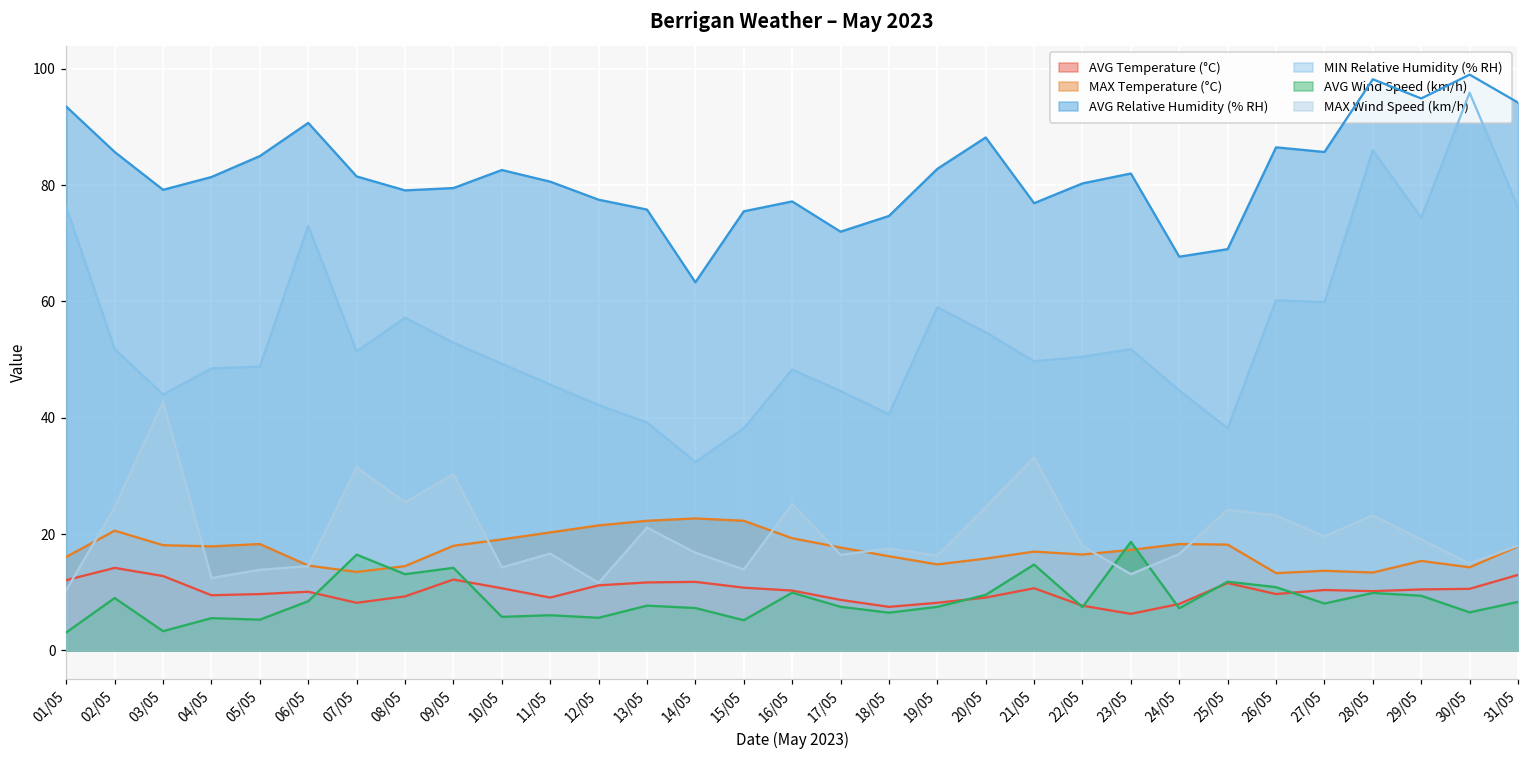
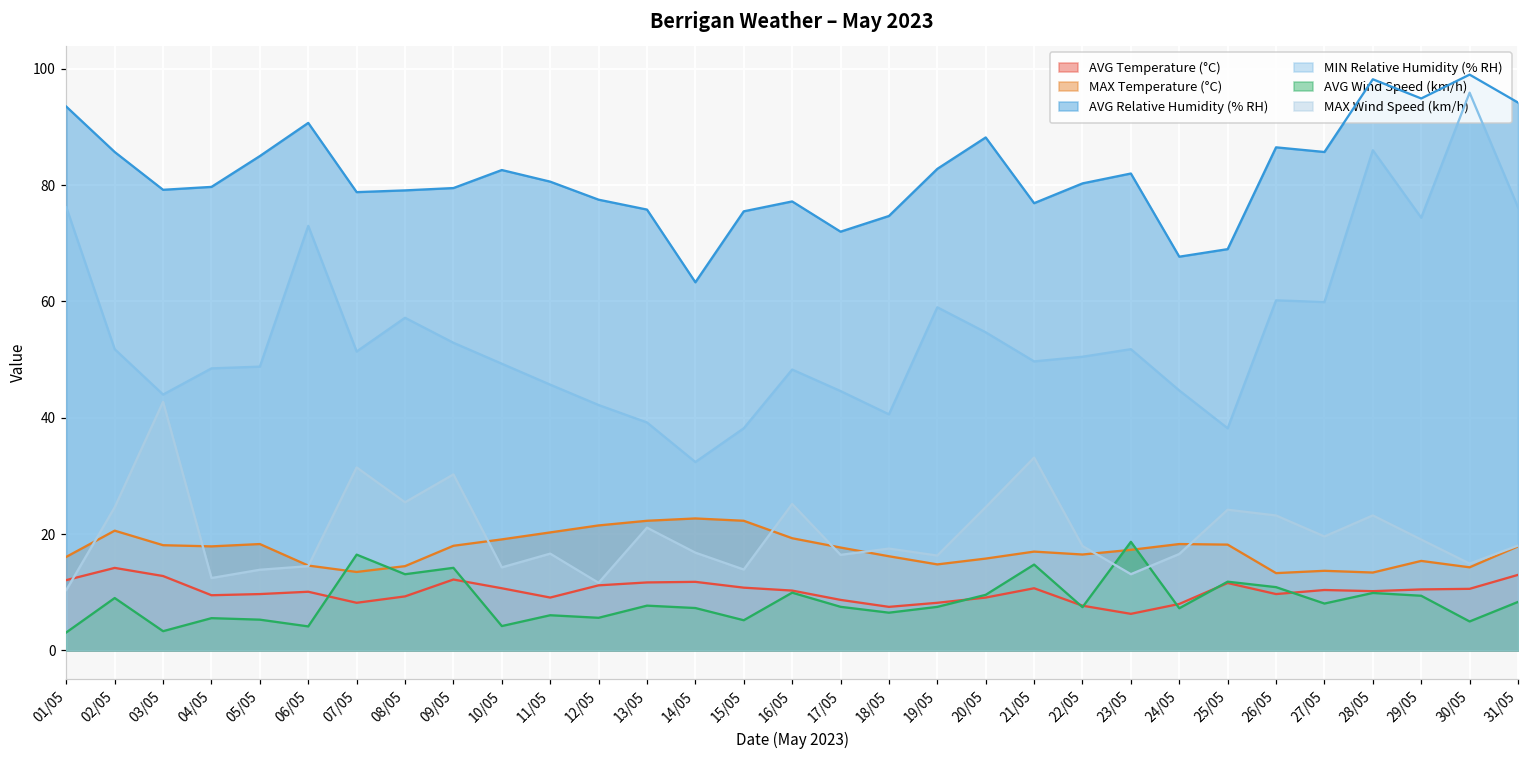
  {
    "AVG Relative Humidity (% RH)": {
      "01/05": 94,
      "02/05": 86,
      "03/05": 79,
-     "04/05": 81,
+     "04/05": 80,
      "05/05": 85,
      "06/05": 91,
-     "07/05": 82,
+     "07/05": 79,
      "08/05": 79,
      "09/05": 80,
      "10/05": 83,
      "11/05": 81,
      "12/05": 78,
      "13/05": 76,
      "14/05": 63,
      "15/05": 76,
      "16/05": 77,
      "17/05": 72,
      "18/05": 75,
      "19/05": 83,
      "20/05": 88,
      "21/05": 77,
      "22/05": 80,
      "23/05": 82,
      "24/05": 68,
      "25/05": 69,
      "26/05": 87,
      "27/05": 86,
      "31/05": 94
    },
    "AVG Wind Speed (km/h)": {
      "01/05": 3,
      "02/05": 9,
      "03/05": 3,
      "04/05": 6,
      "05/05": 5,
-     "06/05": 8,
+     "06/05": 4,
      "07/05": 16,
      "08/05": 13,
      "09/05": 14,
-     "10/05": 6,
+     "10/05": 4,
      "11/05": 6,
      "12/05": 6,
      "13/05": 8,
      "14/05": 7,
      "15/05": 5,
      "17/05": 8,
      "18/05": 7,
      "19/05": 8,
      "21/05": 15,
      "23/05": 19,
      "24/05": 7,
      "26/05": 11,
      "27/05": 8,
      "29/05": 9,
-     "30/05": 7,
+     "30/05": 5,
      "31/05": 8
    }
  }
